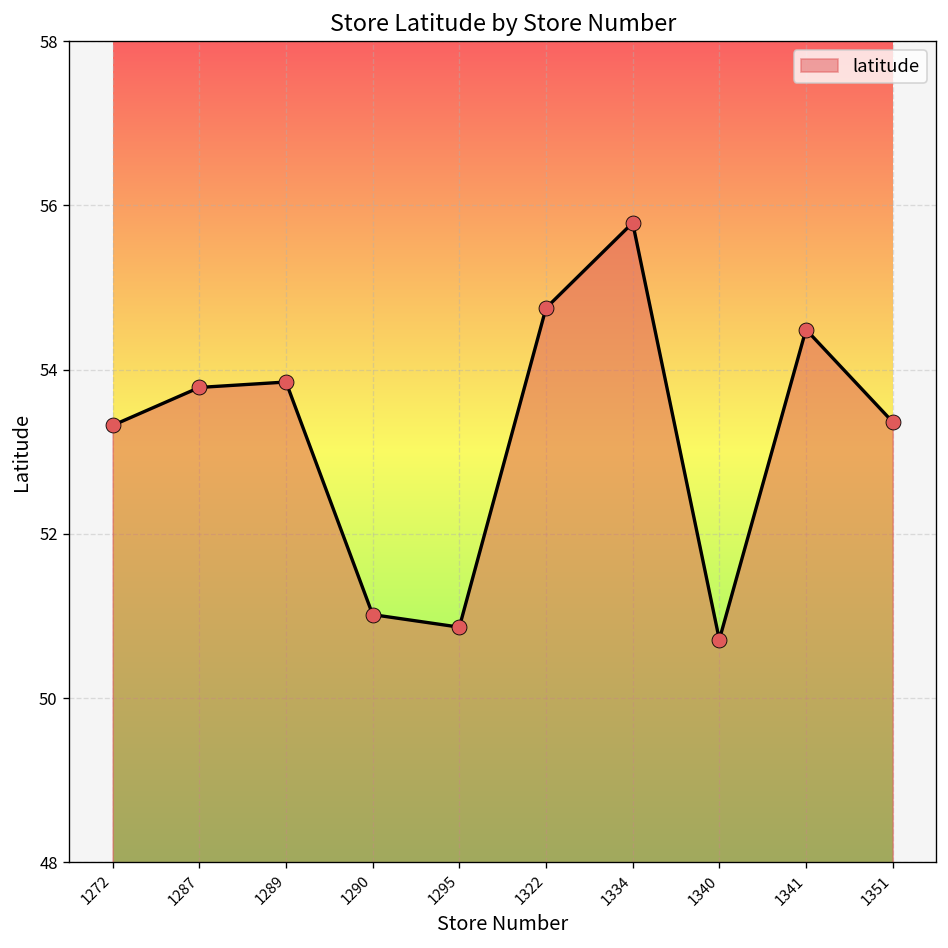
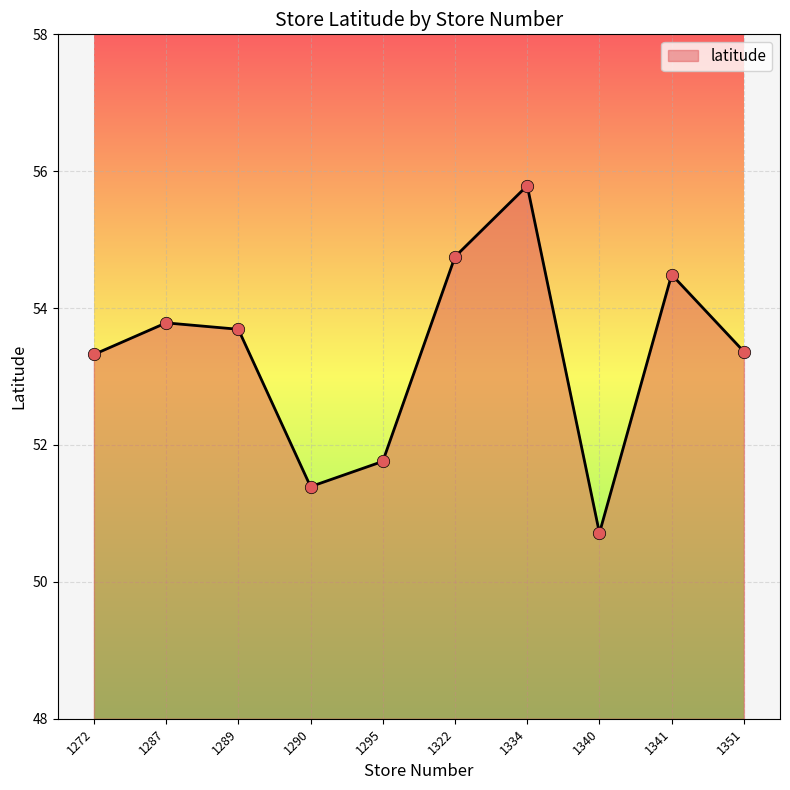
  {
    "1272": 53.3,
    "1287": 53.8,
-   "1289": 53.9,
-   "1290": 51.0,
-   "1295": 50.9,
+   "1289": 53.7,
+   "1290": 51.4,
+   "1295": 51.8,
    "1322": 54.8,
    "1334": 55.8,
    "1340": 50.7,
    "1341": 54.5,
    "1351": 53.4
  }
